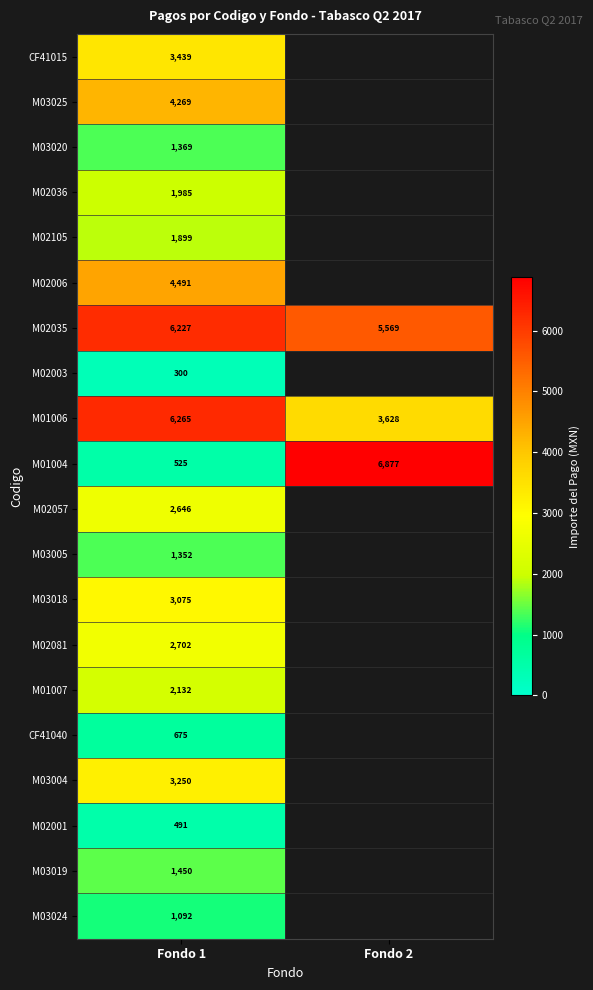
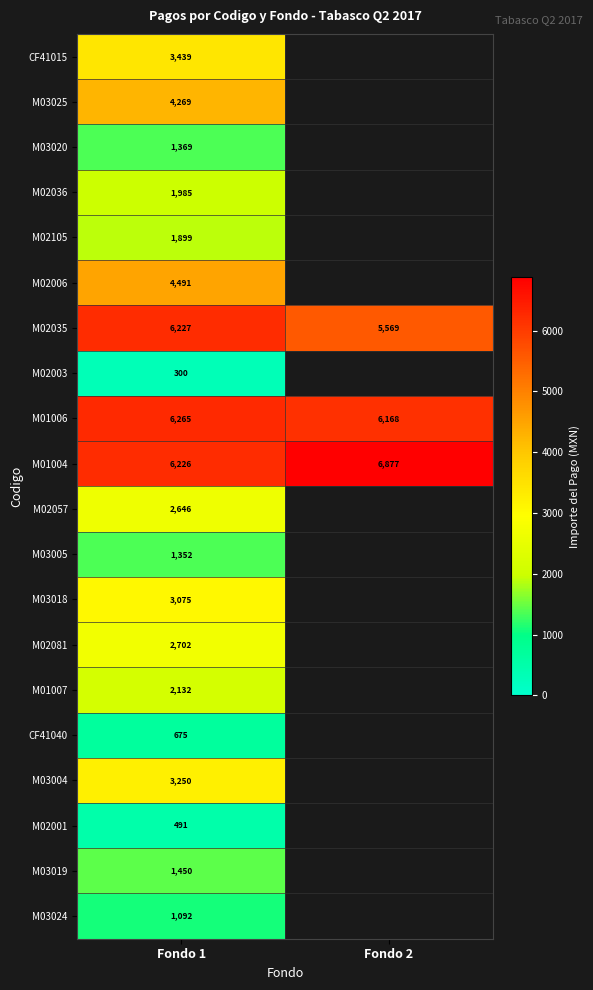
  {
    "CF41015": {
      "Fondo 1": "3,439"
    },
    "M03025": {
      "Fondo 1": "4,269"
    },
    "M03020": {
      "Fondo 1": "1,369"
    },
    "M02036": {
      "Fondo 1": "1,985"
    },
    "M02105": {
      "Fondo 1": "1,899"
    },
    "M02006": {
      "Fondo 1": "4,491"
    },
    "M02035": {
      "Fondo 1": "6,227",
      "Fondo 2": "5,569"
    },
    "M02003": {
      "Fondo 1": "300"
    },
    "M01006": {
      "Fondo 1": "6,265",
-     "Fondo 2": "3,628"
+     "Fondo 2": "6,168"
    },
    "M01004": {
-     "Fondo 1": "525",
+     "Fondo 1": "6,226",
      "Fondo 2": "6,877"
    },
    "M02057": {
      "Fondo 1": "2,646"
    },
    "M03005": {
      "Fondo 1": "1,352"
    },
    "M03018": {
      "Fondo 1": "3,075"
    },
    "M02081": {
      "Fondo 1": "2,702"
    },
    "M01007": {
      "Fondo 1": "2,132"
    },
    "CF41040": {
      "Fondo 1": "675"
    },
    "M03004": {
      "Fondo 1": "3,250"
    },
    "M02001": {
      "Fondo 1": "491"
    },
    "M03019": {
      "Fondo 1": "1,450"
    },
    "M03024": {
      "Fondo 1": "1,092"
    }
  }
